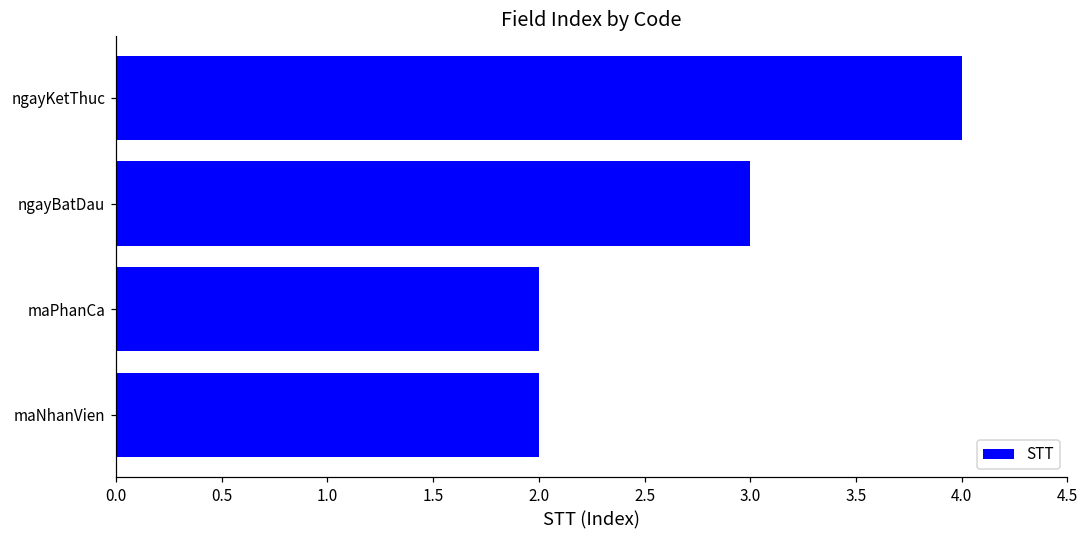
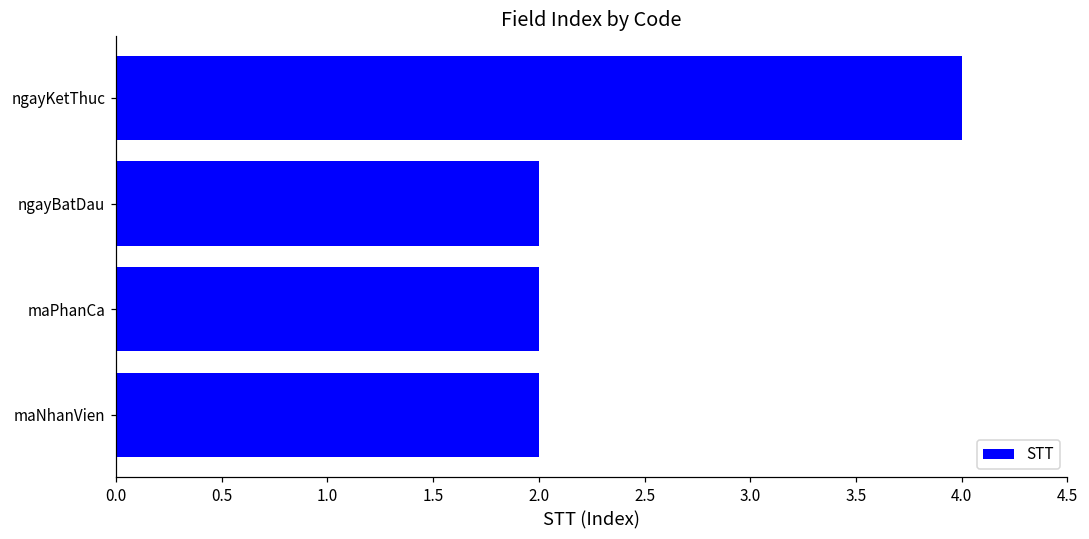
  {
    "ngayKetThuc": 4,
-   "ngayBatDau": 3,
+   "ngayBatDau": 2,
    "maPhanCa": 2,
    "maNhanVien": 2
  }
